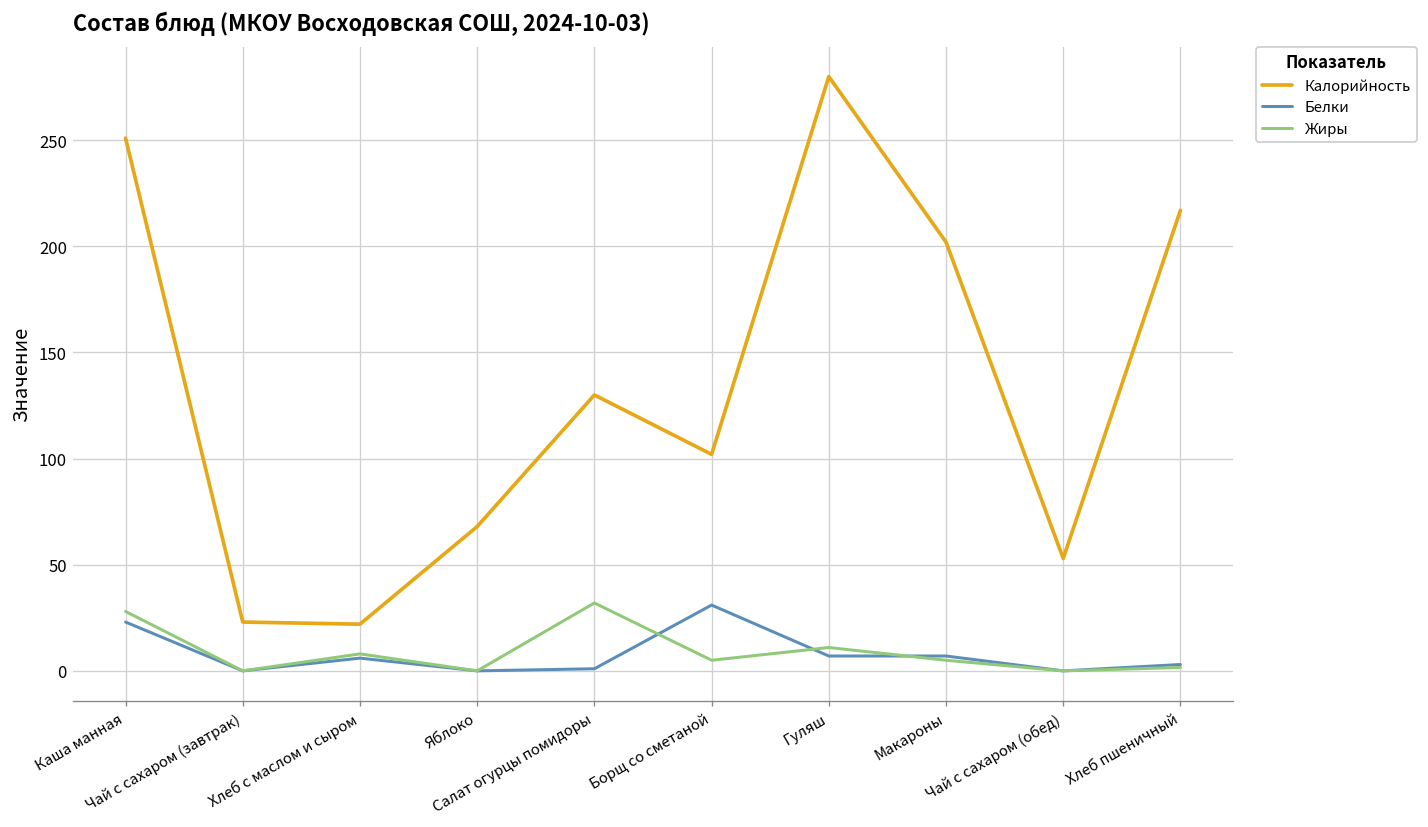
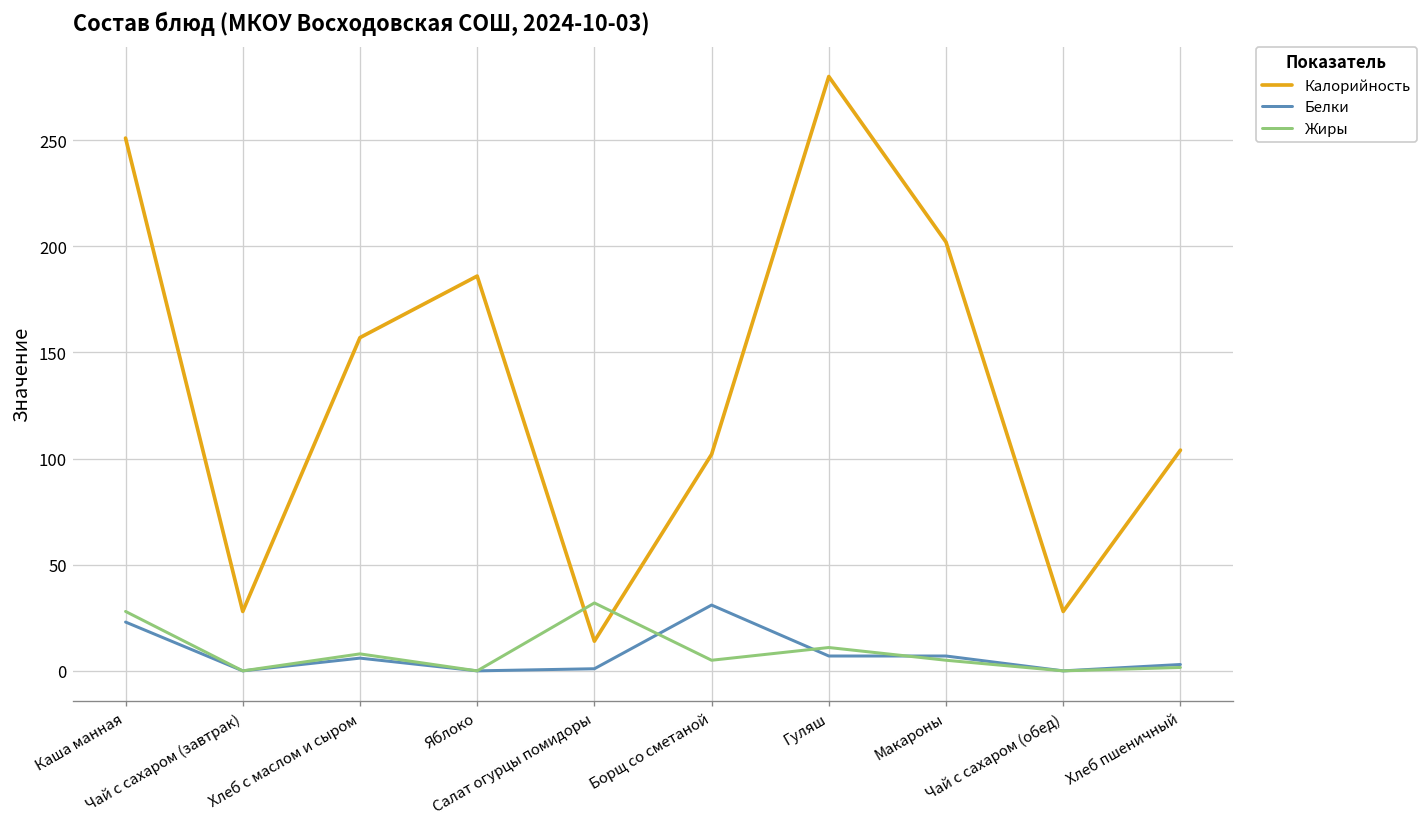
  {
    "Калорийность": {
      "Каша манная": 251,
-     "Чай с сахаром (завтрак)": 23,
-     "Хлеб с маслом и сыром": 22,
-     "Яблоко": 68,
-     "Салат огурцы помидоры": 130,
+     "Чай с сахаром (завтрак)": 28,
+     "Хлеб с маслом и сыром": 157,
+     "Яблоко": 186,
+     "Салат огурцы помидоры": 14,
      "Борщ со сметаной": 102,
      "Гуляш": 280,
      "Макароны": 202,
-     "Чай с сахаром (обед)": 53,
-     "Хлеб пшеничный": 217
+     "Чай с сахаром (обед)": 28,
+     "Хлеб пшеничный": 104
    },
    "Белки": {
      "Каша манная": 23,
      "Хлеб с маслом и сыром": 6,
      "Салат огурцы помидоры": 1,
      "Борщ со сметаной": 31,
      "Гуляш": 7,
      "Макароны": 7
    },
    "Жиры": {
      "Каша манная": 28,
      "Хлеб с маслом и сыром": 8,
      "Салат огурцы помидоры": 32,
      "Борщ со сметаной": 5,
      "Гуляш": 11,
      "Макароны": 5
    }
  }
